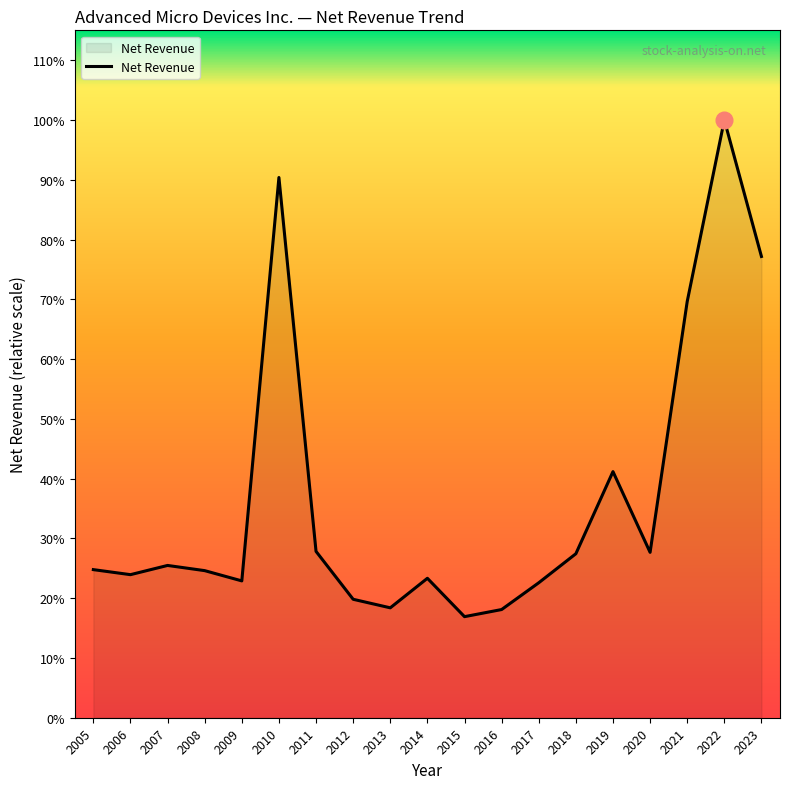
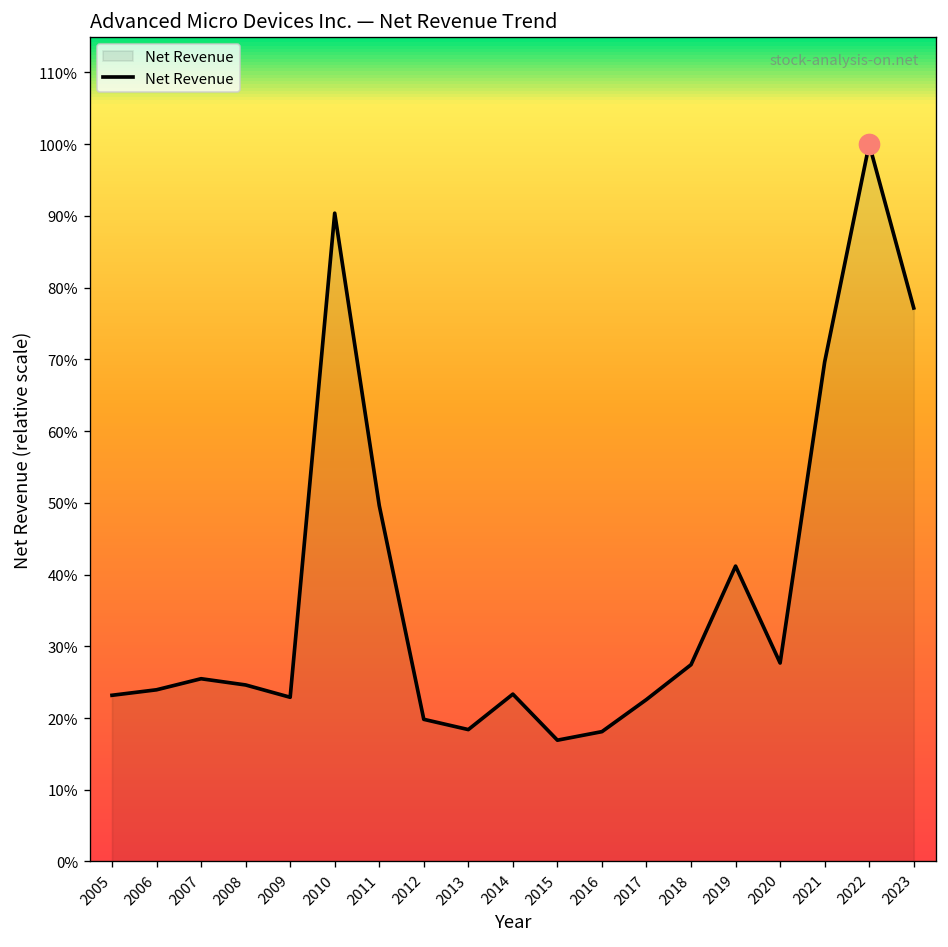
  {
    "Net Revenue": {
-     "2005": "25%",
+     "2005": "23%",
      "2006": "24%",
      "2007": "25%",
      "2008": "25%",
      "2009": "23%",
      "2010": "90%",
-     "2011": "28%",
+     "2011": "50%",
      "2012": "20%",
      "2013": "18%",
      "2014": "23%",
      "2015": "17%",
      "2016": "18%",
      "2017": "23%",
      "2018": "27%",
      "2019": "41%",
      "2020": "28%",
      "2021": "70%",
      "2023": "77%"
    }
  }
